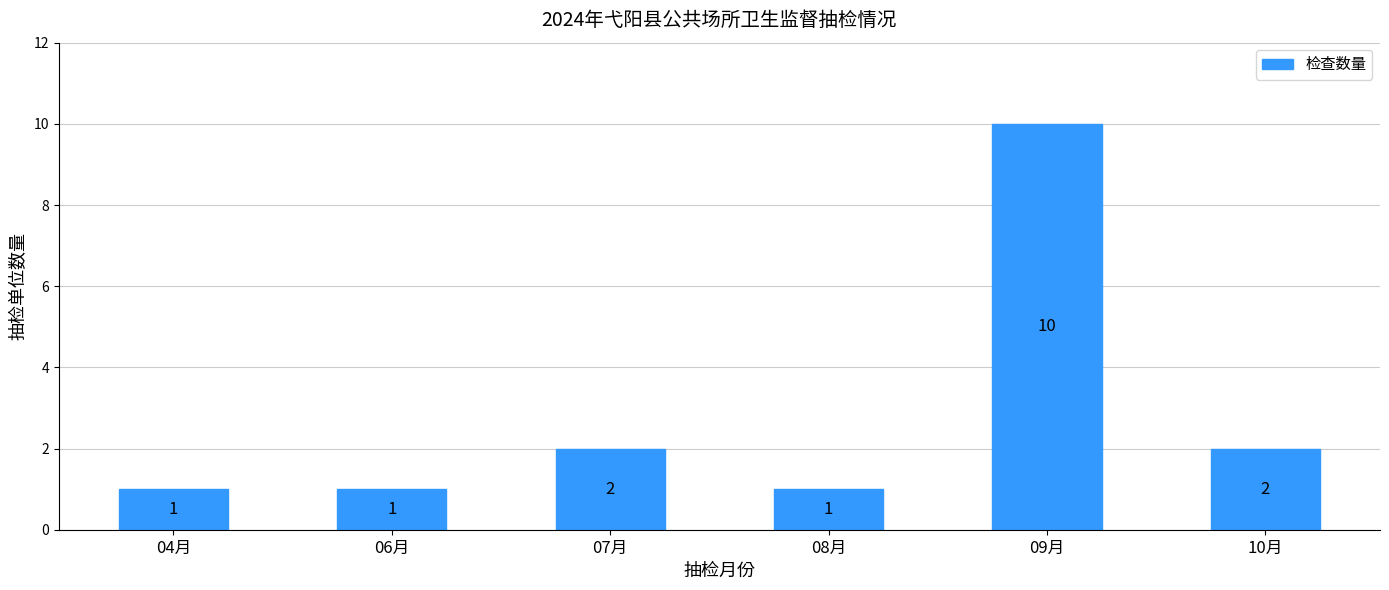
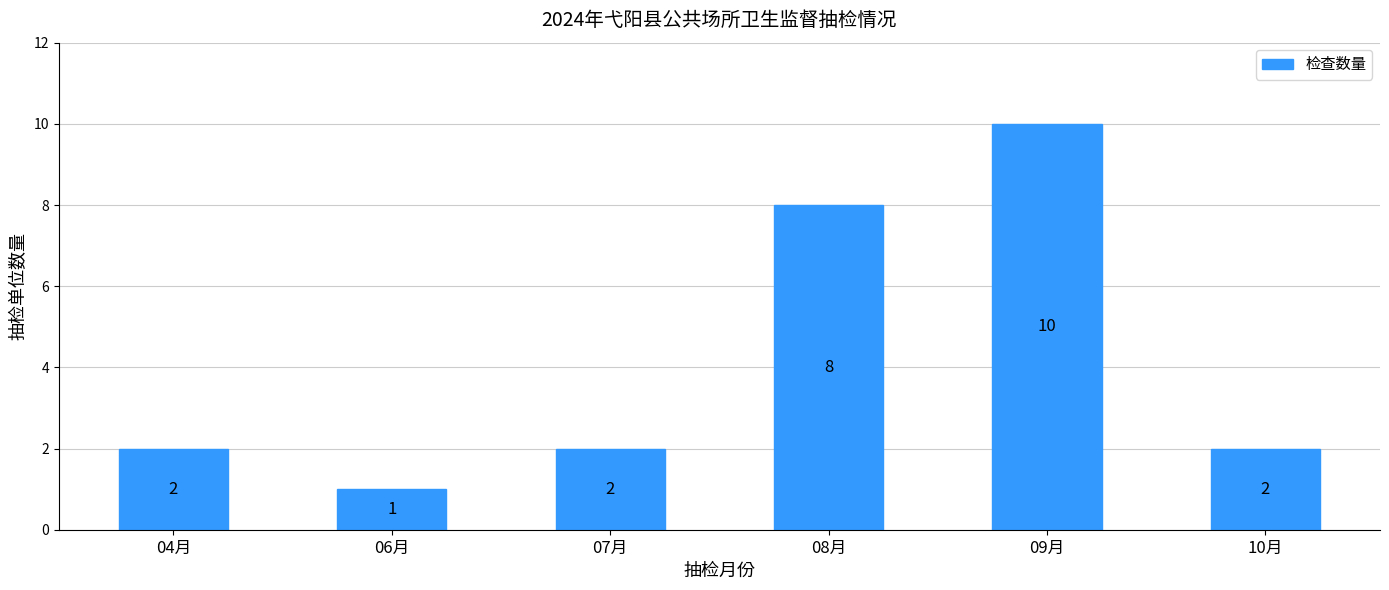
  {
-   "04月": 1,
+   "04月": 2,
    "06月": 1,
    "07月": 2,
-   "08月": 1,
+   "08月": 8,
    "09月": 10,
    "10月": 2
  }
